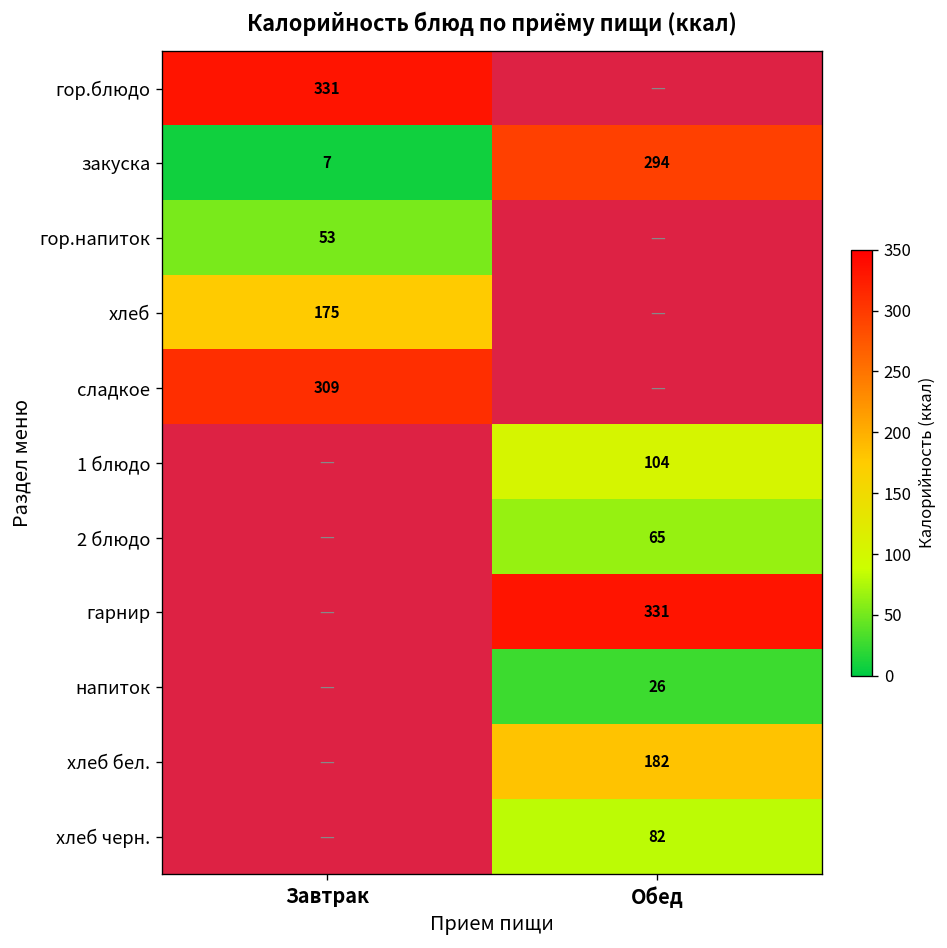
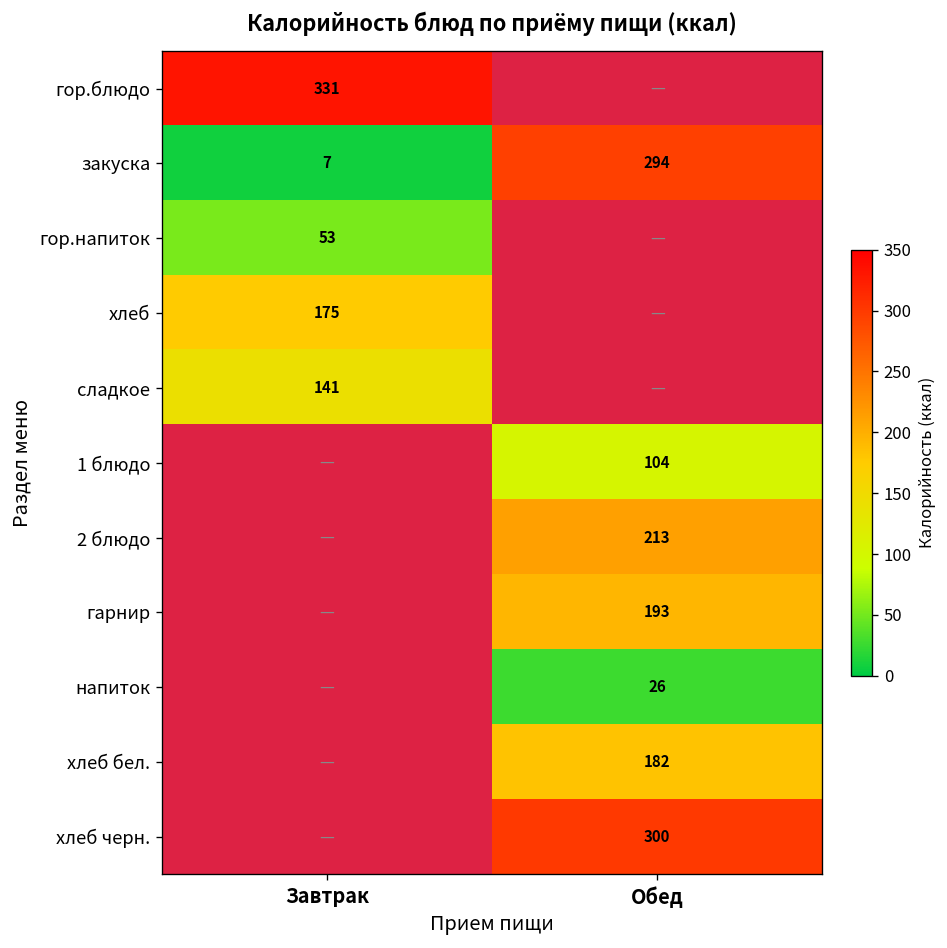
  {
    "гор.блюдо": {
      "Завтрак": 331
    },
    "закуска": {
      "Завтрак": 7,
      "Обед": 294
    },
    "гор.напиток": {
      "Завтрак": 53
    },
    "хлеб": {
      "Завтрак": 175
    },
    "сладкое": {
-     "Завтрак": 309
+     "Завтрак": 141
    },
    "1 блюдо": {
      "Обед": 104
    },
    "2 блюдо": {
-     "Обед": 65
+     "Обед": 213
    },
    "гарнир": {
-     "Обед": 331
+     "Обед": 193
    },
    "напиток": {
      "Обед": 26
    },
    "хлеб бел.": {
      "Обед": 182
    },
    "хлеб черн.": {
-     "Обед": 82
+     "Обед": 300
    }
  }
